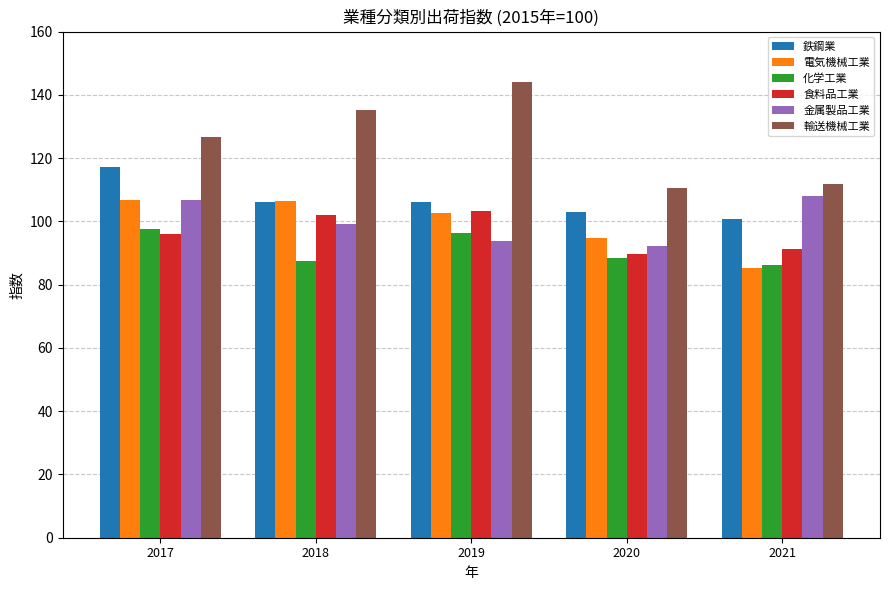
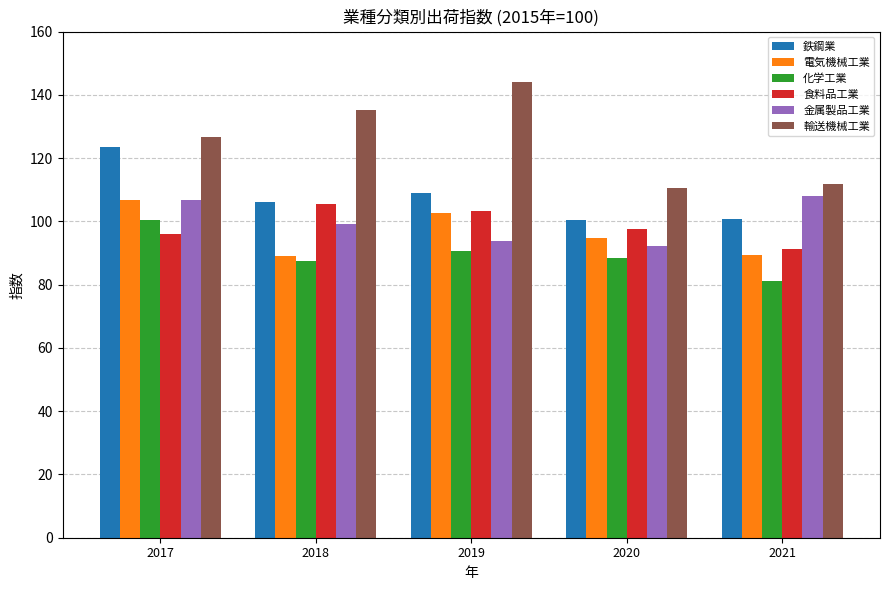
  {
    "鉄鋼業": {
-     "2017": 117,
+     "2017": 124,
      "2018": 106,
-     "2019": 106,
-     "2020": 103,
+     "2019": 109,
+     "2020": 100,
      "2021": 101
    },
    "電気機械工業": {
      "2017": 107,
-     "2018": 107,
+     "2018": 89,
      "2019": 103,
      "2020": 95,
-     "2021": 85
+     "2021": 90
    },
    "化学工業": {
-     "2017": 98,
+     "2017": 100,
      "2018": 88,
-     "2019": 96,
+     "2019": 91,
      "2020": 88,
-     "2021": 86
+     "2021": 81
    },
    "食料品工業": {
      "2017": 96,
-     "2018": 102,
+     "2018": 106,
      "2019": 103,
-     "2020": 90,
+     "2020": 98,
      "2021": 91
    },
    "金属製品工業": {
      "2017": 107,
      "2018": 99,
      "2019": 94,
      "2020": 92,
      "2021": 108
    },
    "輸送機械工業": {
      "2017": 127,
      "2018": 135,
      "2019": 144,
      "2020": 111,
      "2021": 112
    }
  }
